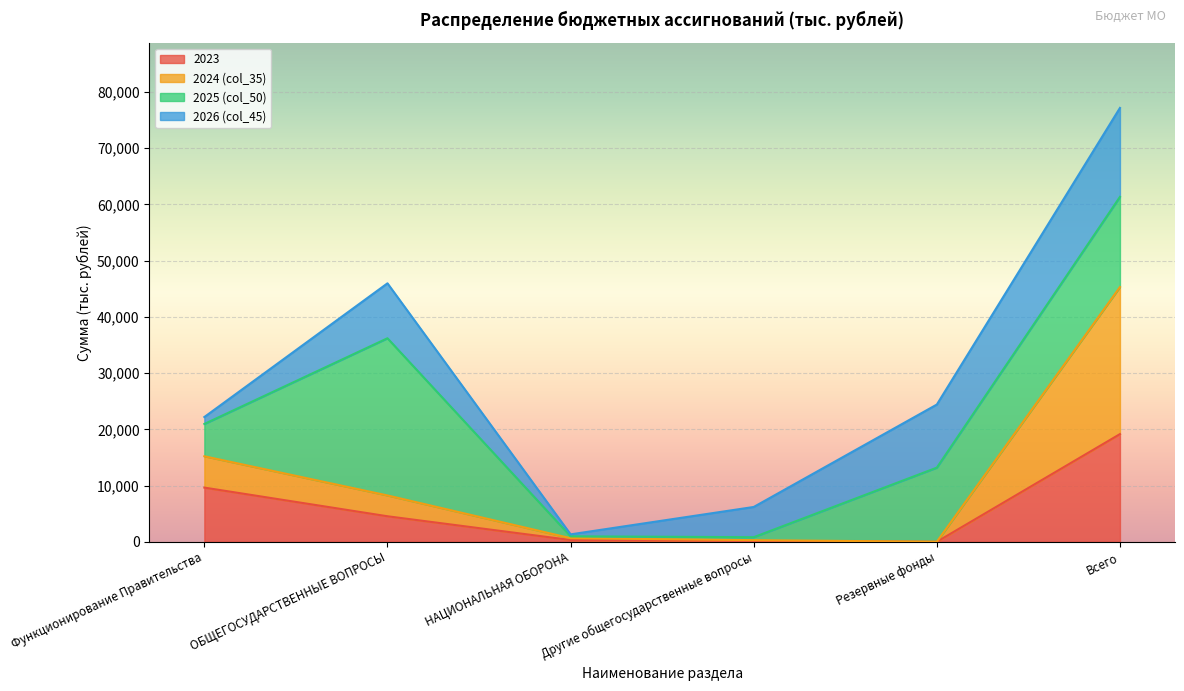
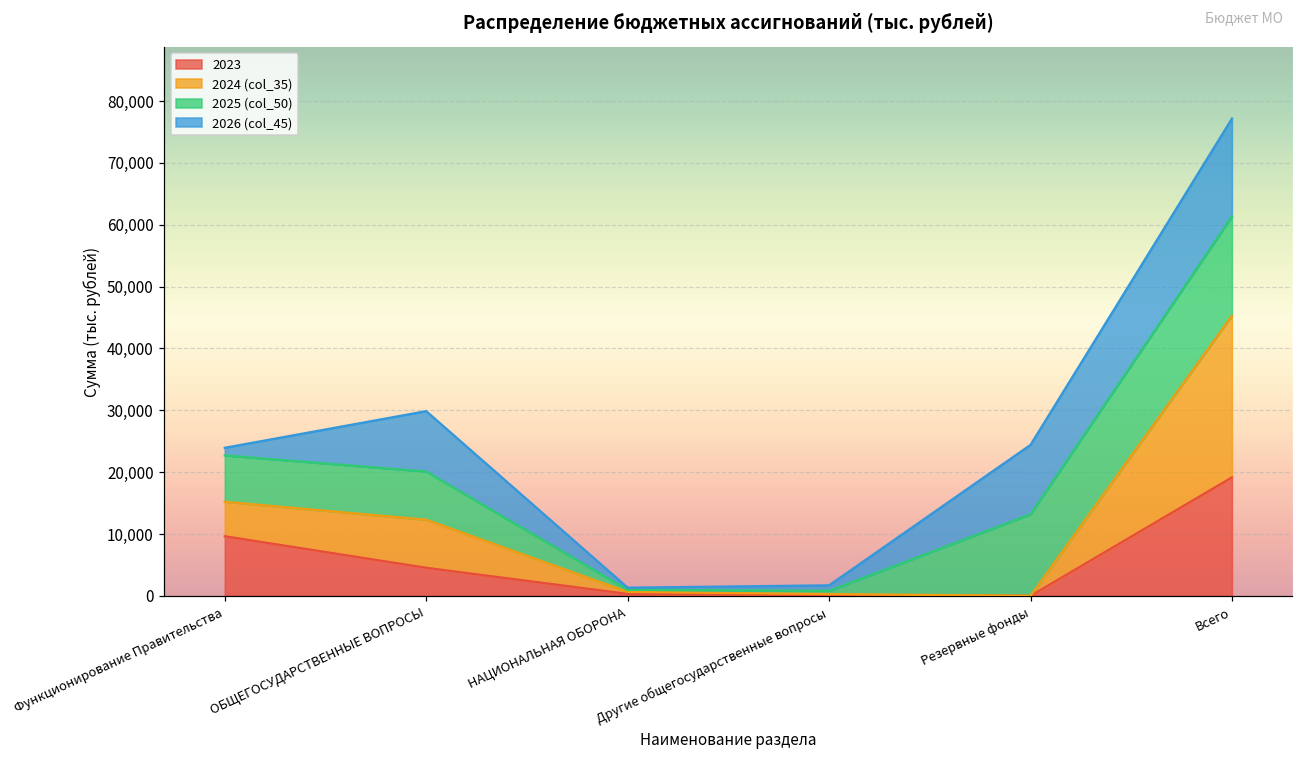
  {
    "2023": {
      "Функционирование Правительства": "10,000",
      "ОБЩЕГОСУДАРСТВЕННЫЕ ВОПРОСЫ": "5,000",
      "Всего": "19,000"
    },
    "2024 (col_35)": {
      "Функционирование Правительства": "6,000",
-     "ОБЩЕГОСУДАРСТВЕННЫЕ ВОПРОСЫ": "4,000",
+     "ОБЩЕГОСУДАРСТВЕННЫЕ ВОПРОСЫ": "8,000",
      "Всего": "26,000"
    },
    "2025 (col_50)": {
-     "Функционирование Правительства": "6,000",
-     "ОБЩЕГОСУДАРСТВЕННЫЕ ВОПРОСЫ": "28,000",
+     "Функционирование Правительства": "7,000",
+     "ОБЩЕГОСУДАРСТВЕННЫЕ ВОПРОСЫ": "8,000",
      "Другие общегосударственные вопросы": "1,000",
      "Резервные фонды": "13,000",
      "Всего": "16,000"
    },
    "2026 (col_45)": {
      "Функционирование Правительства": "1,000",
      "ОБЩЕГОСУДАРСТВЕННЫЕ ВОПРОСЫ": "10,000",
-     "Другие общегосударственные вопросы": "5,000",
+     "Другие общегосударственные вопросы": "1,000",
      "Резервные фонды": "11,000",
      "Всего": "16,000"
    }
  }
